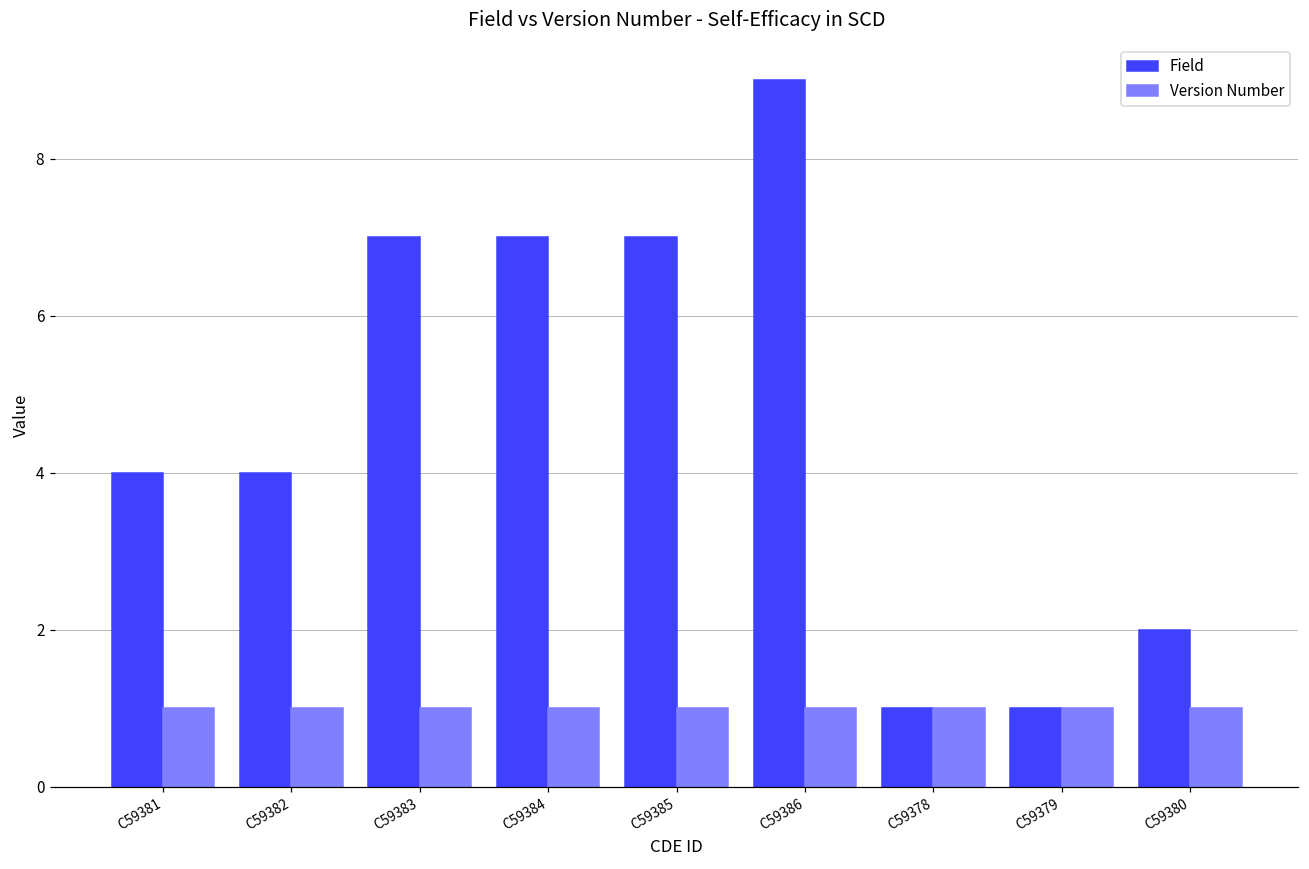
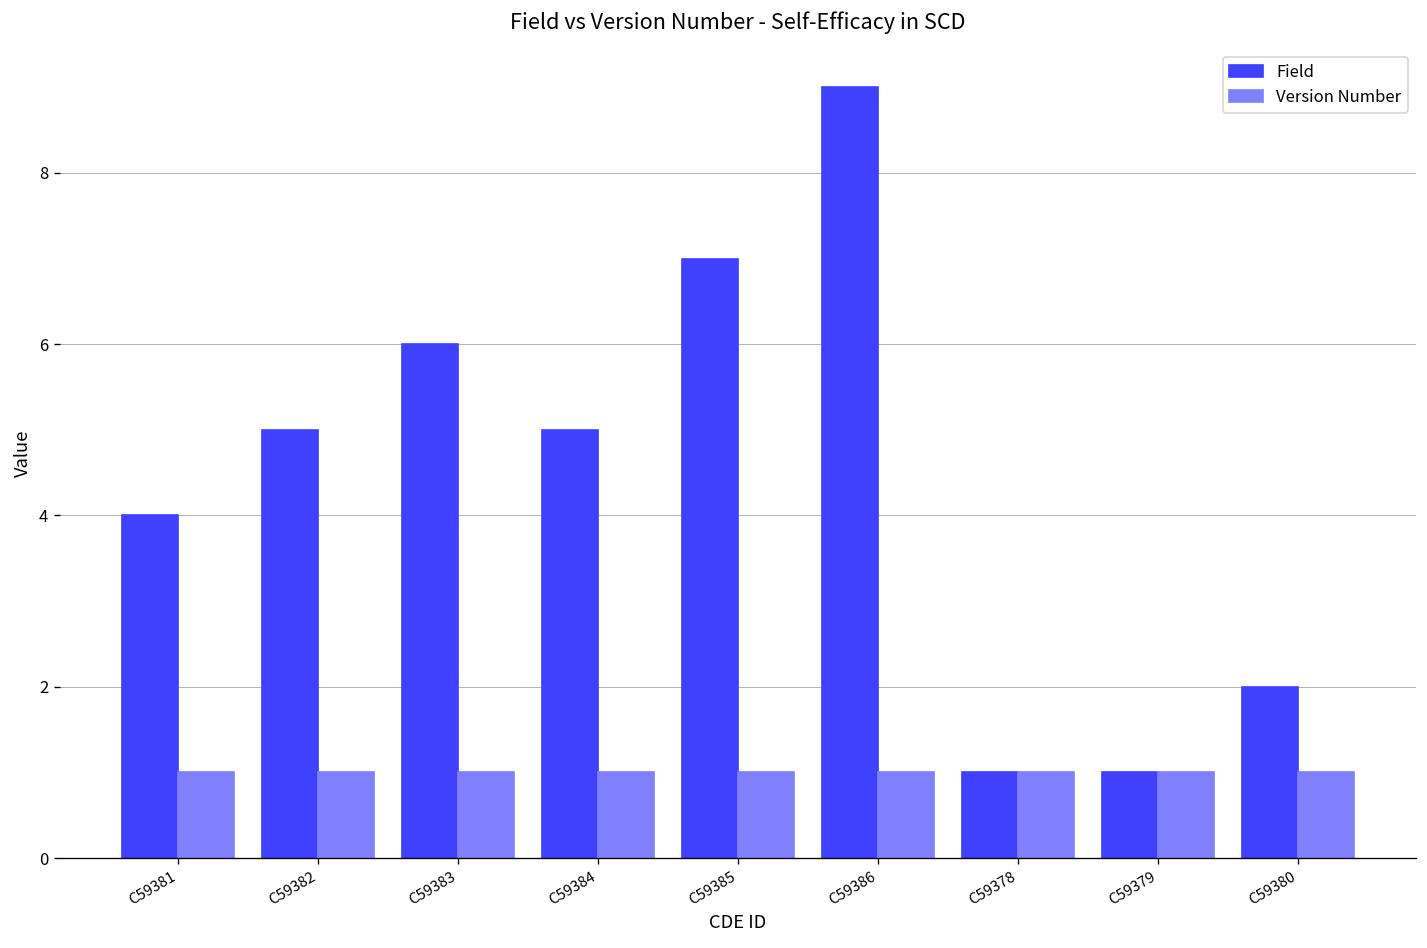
  {
    "Field": {
      "C59381": 4,
-     "C59382": 4,
-     "C59383": 7,
-     "C59384": 7,
+     "C59382": 5,
+     "C59383": 6,
+     "C59384": 5,
      "C59385": 7,
      "C59386": 9,
      "C59378": 1,
      "C59379": 1,
      "C59380": 2
    },
    "Version Number": {
      "C59381": 1,
      "C59382": 1,
      "C59383": 1,
      "C59384": 1,
      "C59385": 1,
      "C59386": 1,
      "C59378": 1,
      "C59379": 1,
      "C59380": 1
    }
  }
